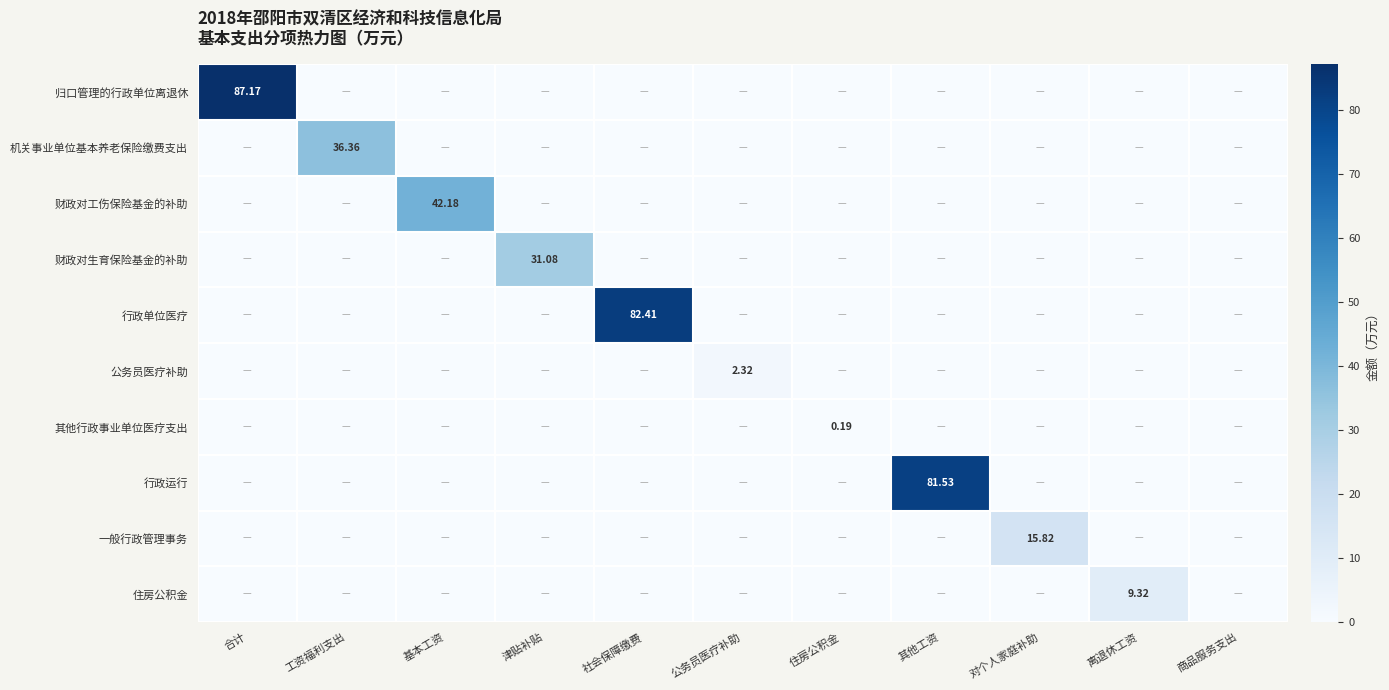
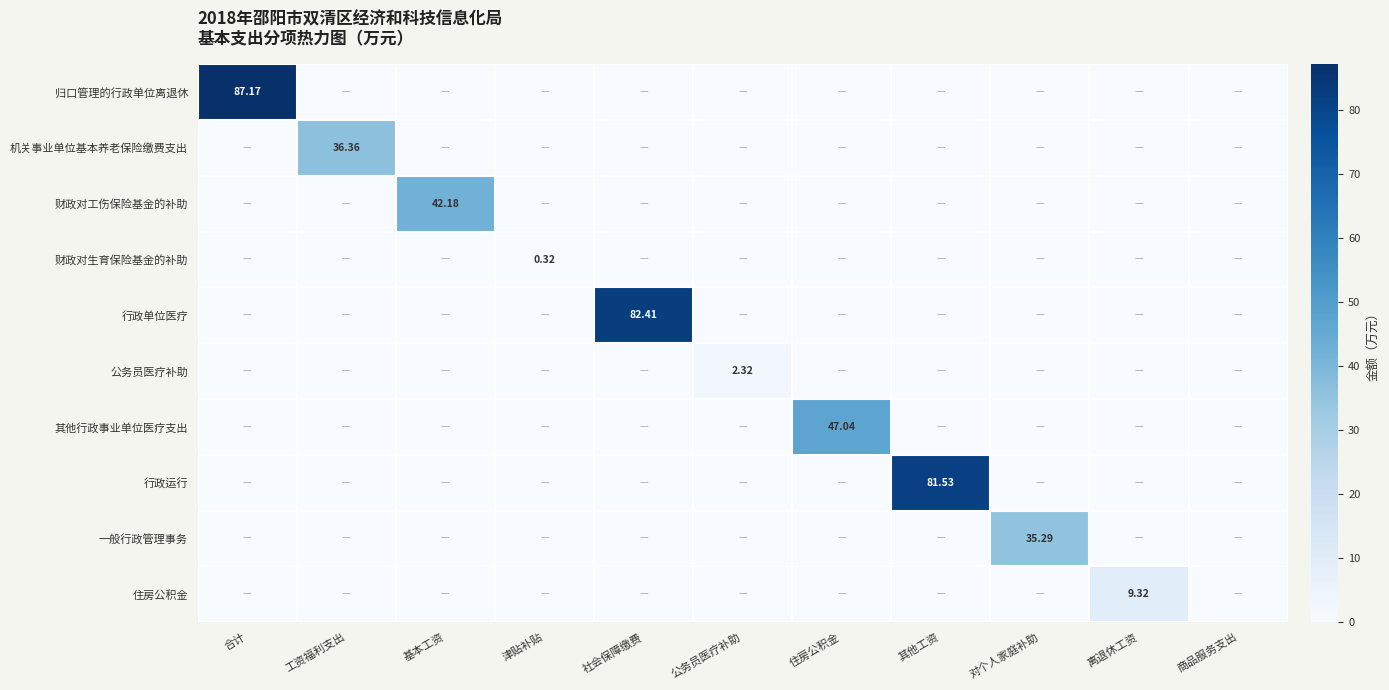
  {
    "归口管理的行政单位离退休": {
      "合计": 87.17
    },
    "机关事业单位基本养老保险缴费支出": {
      "工资福利支出": 36.36
    },
    "财政对工伤保险基金的补助": {
      "基本工资": 42.18
    },
    "财政对生育保险基金的补助": {
-     "津贴补贴": 31.08
+     "津贴补贴": 0.32
    },
    "行政单位医疗": {
      "社会保障缴费": 82.41
    },
    "公务员医疗补助": {
      "公务员医疗补助": 2.32
    },
    "其他行政事业单位医疗支出": {
-     "住房公积金": 0.19
+     "住房公积金": 47.04
    },
    "行政运行": {
      "其他工资": 81.53
    },
    "一般行政管理事务": {
-     "对个人家庭补助": 15.82
+     "对个人家庭补助": 35.29
    },
    "住房公积金": {
      "离退休工资": 9.32
    }
  }
